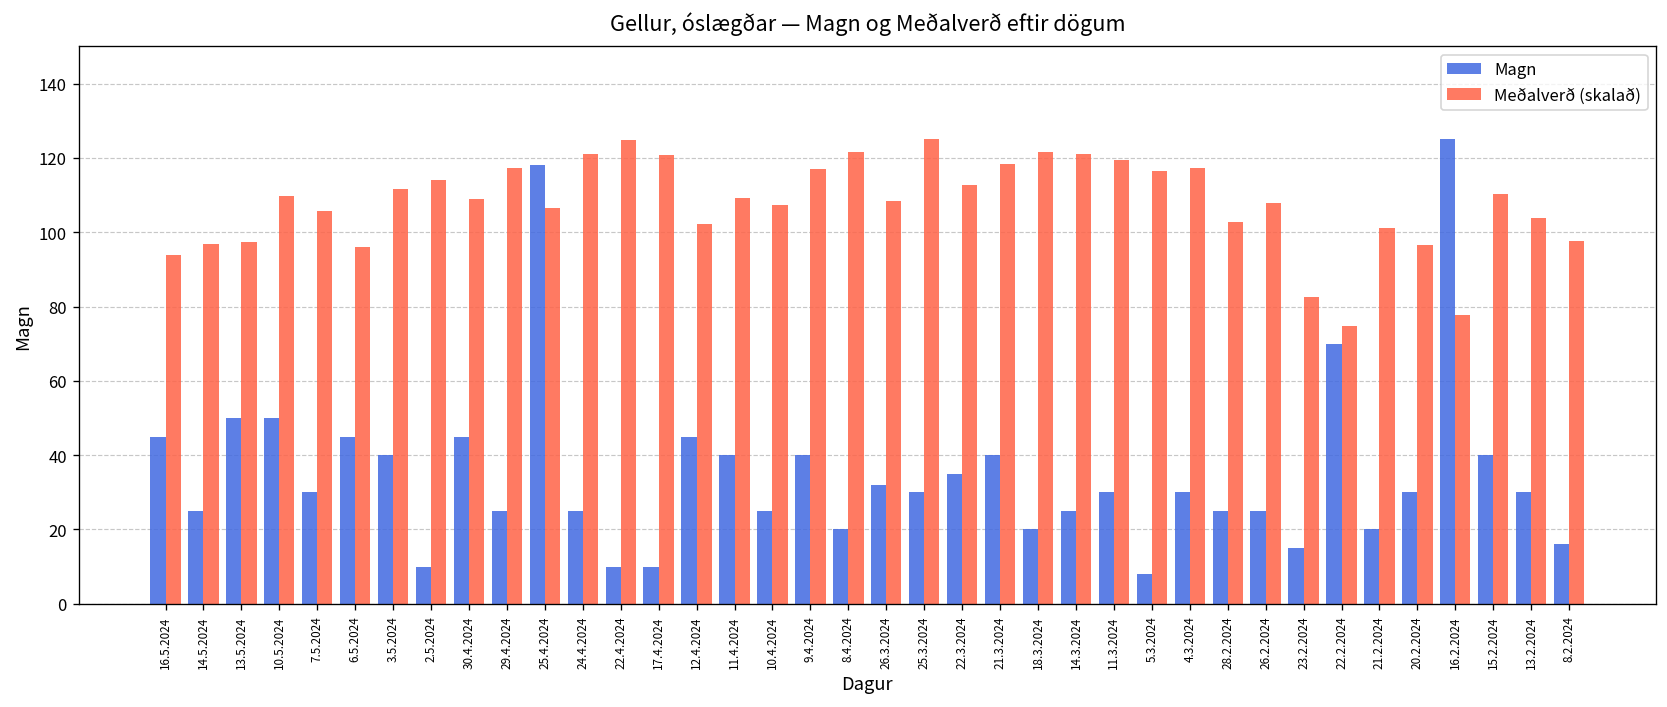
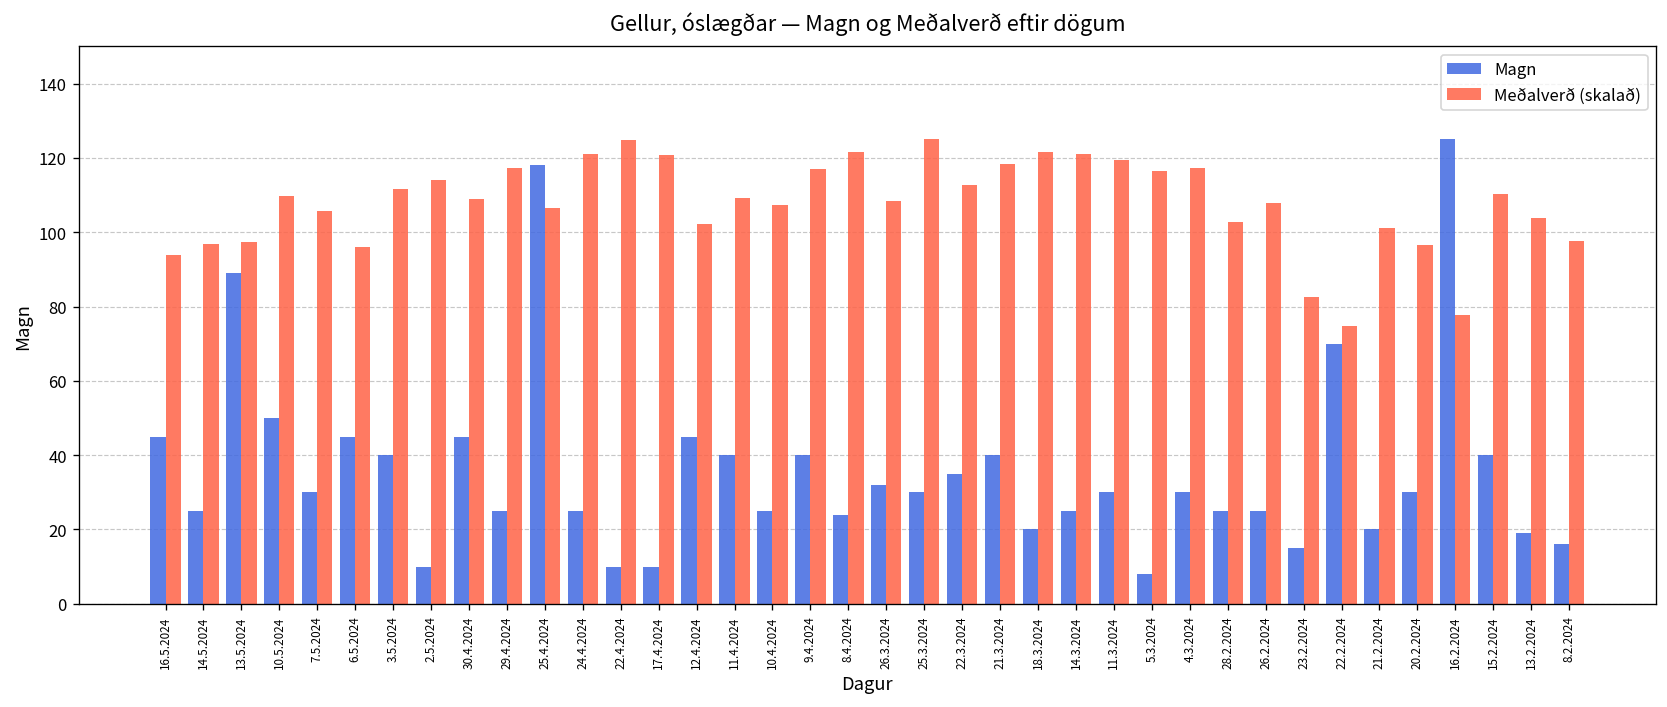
  {
    "Magn": {
      "16.5.2024": 45,
      "14.5.2024": 25,
-     "13.5.2024": 50,
+     "13.5.2024": 89,
      "10.5.2024": 50,
      "7.5.2024": 30,
      "6.5.2024": 45,
      "3.5.2024": 40,
      "2.5.2024": 10,
      "30.4.2024": 45,
      "29.4.2024": 25,
      "25.4.2024": 118,
      "24.4.2024": 25,
      "22.4.2024": 10,
      "17.4.2024": 10,
      "12.4.2024": 45,
      "11.4.2024": 40,
      "10.4.2024": 25,
      "9.4.2024": 40,
-     "8.4.2024": 20,
+     "8.4.2024": 24,
      "26.3.2024": 32,
      "25.3.2024": 30,
      "22.3.2024": 35,
      "21.3.2024": 40,
      "18.3.2024": 20,
      "14.3.2024": 25,
      "11.3.2024": 30,
      "5.3.2024": 8,
      "4.3.2024": 30,
      "28.2.2024": 25,
      "26.2.2024": 25,
      "23.2.2024": 15,
      "22.2.2024": 70,
      "21.2.2024": 20,
      "20.2.2024": 30,
      "16.2.2024": 125,
      "15.2.2024": 40,
-     "13.2.2024": 30,
+     "13.2.2024": 19,
      "8.2.2024": 16
    },
    "Meðalverð (skalað)": {
      "16.5.2024": 94,
      "14.5.2024": 97,
      "13.5.2024": 97,
      "10.5.2024": 110,
      "7.5.2024": 106,
      "6.5.2024": 96,
      "3.5.2024": 112,
      "2.5.2024": 114,
      "30.4.2024": 109,
      "29.4.2024": 117,
      "25.4.2024": 107,
      "24.4.2024": 121,
      "22.4.2024": 125,
      "17.4.2024": 121,
      "12.4.2024": 102,
      "11.4.2024": 109,
      "10.4.2024": 107,
      "9.4.2024": 117,
      "8.4.2024": 122,
      "26.3.2024": 108,
      "25.3.2024": 125,
      "22.3.2024": 113,
      "21.3.2024": 118,
      "18.3.2024": 122,
      "14.3.2024": 121,
      "11.3.2024": 119,
      "5.3.2024": 116,
      "4.3.2024": 117,
      "28.2.2024": 103,
      "26.2.2024": 108,
      "23.2.2024": 83,
      "22.2.2024": 75,
      "21.2.2024": 101,
      "20.2.2024": 97,
      "16.2.2024": 78,
      "15.2.2024": 110,
      "13.2.2024": 104,
      "8.2.2024": 98
    }
  }
